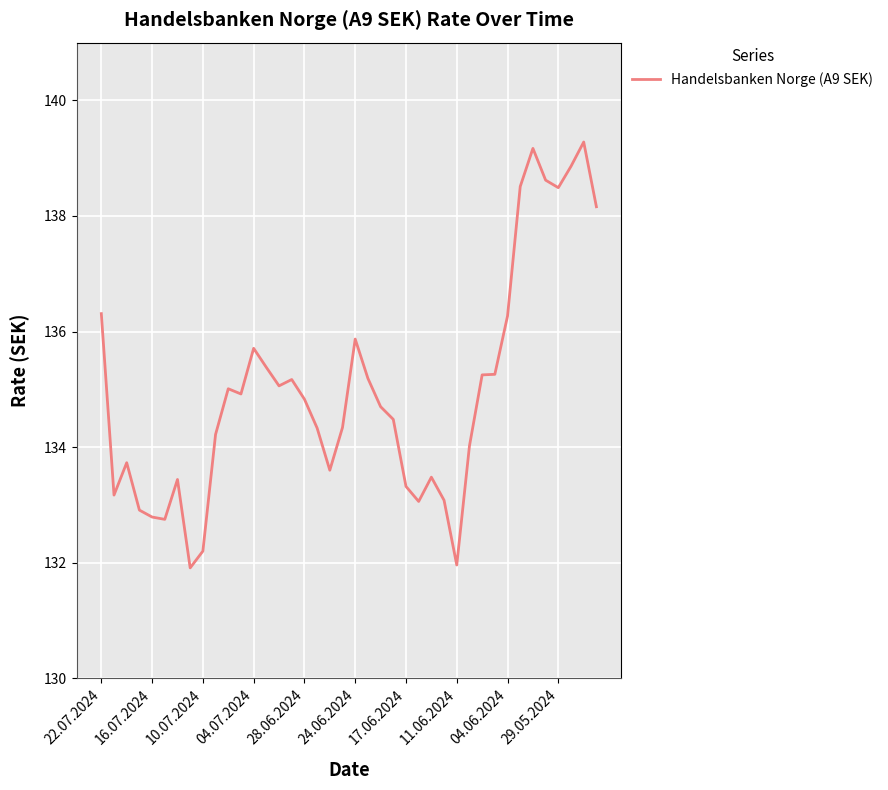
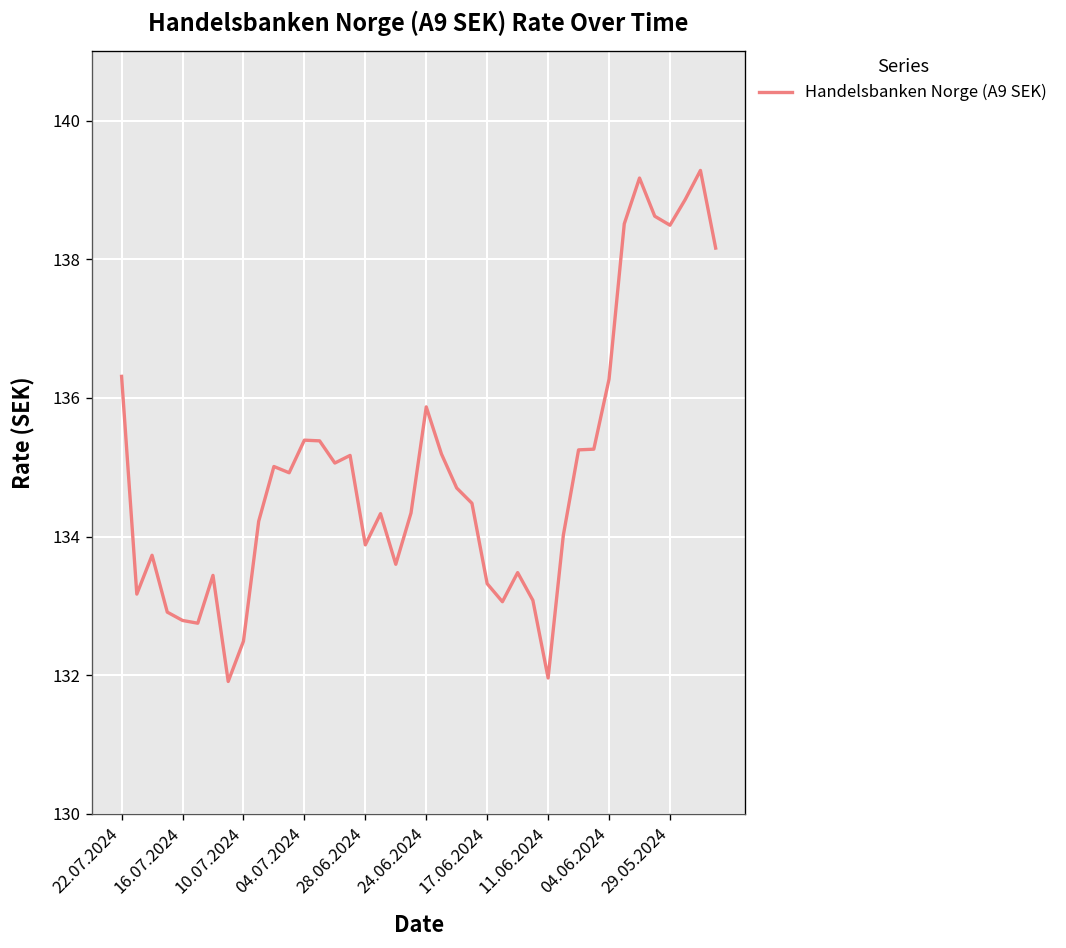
  {
    "22.07.2024": 136.3,
    "16.07.2024": 132.8,
-   "10.07.2024": 132.2,
-   "04.07.2024": 135.7,
-   "28.06.2024": 134.8,
+   "10.07.2024": 132.5,
+   "04.07.2024": 135.4,
+   "28.06.2024": 133.9,
    "24.06.2024": 135.9,
    "17.06.2024": 133.3,
    "11.06.2024": 132.0,
    "04.06.2024": 136.3,
    "29.05.2024": 138.5
  }
